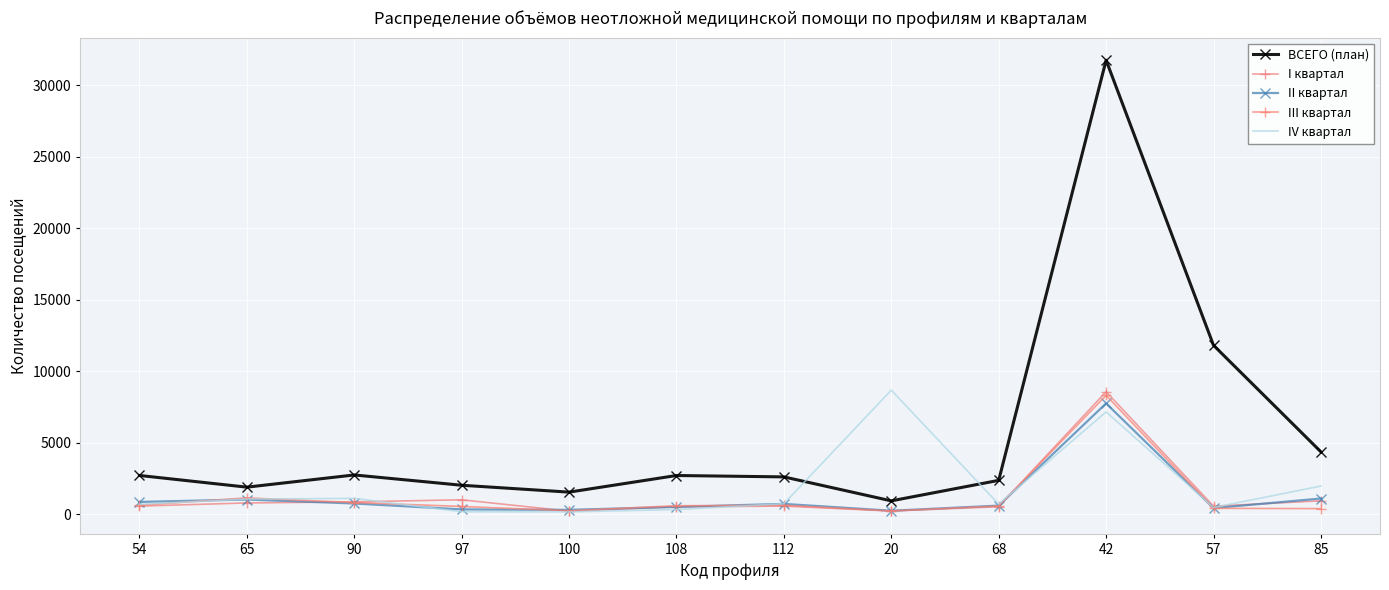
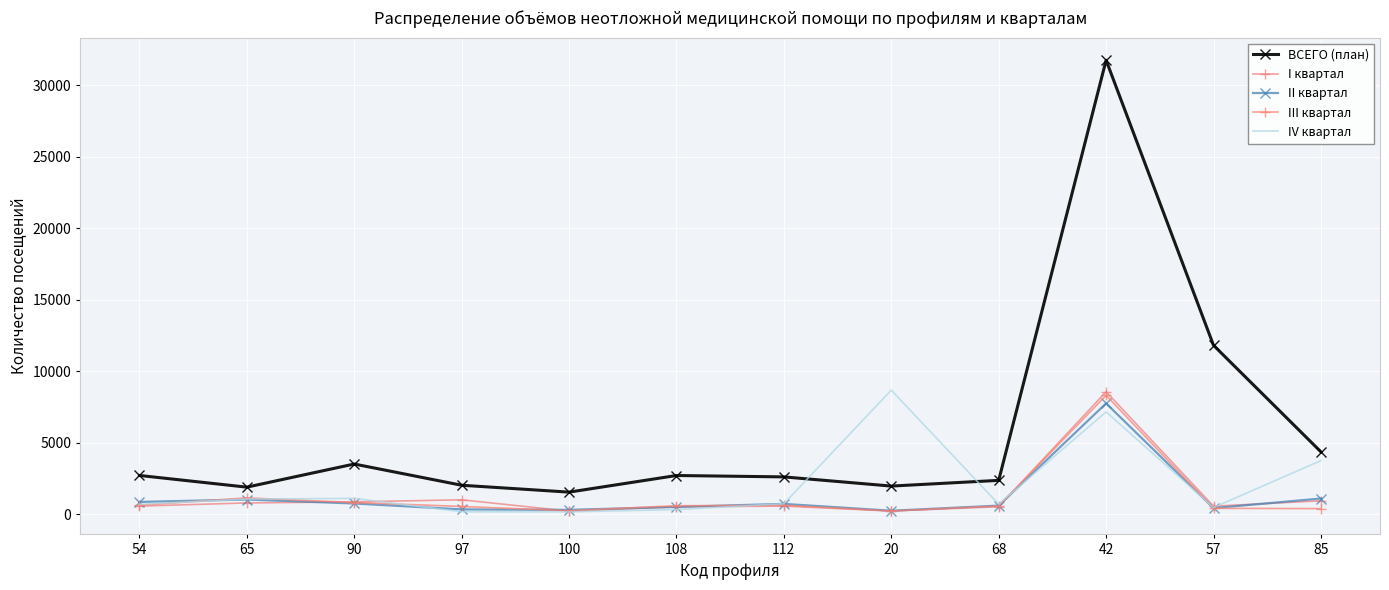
  {
    "ВСЕГО (план)": {
      "54": 2700,
      "65": 1900,
-     "90": 2700,
+     "90": 3500,
      "97": 2000,
      "100": 1500,
      "108": 2700,
      "112": 2600,
-     "20": 900,
+     "20": 2000,
      "68": 2400,
      "42": 31800,
      "57": 11800,
      "85": 4400
    },
    "II квартал": {
      "42": 7700
    },
    "IV квартал": {
      "90": 1100,
      "108": 300,
      "20": 8700,
      "42": 7200,
-     "85": 2000
+     "85": 3700
    }
  }
